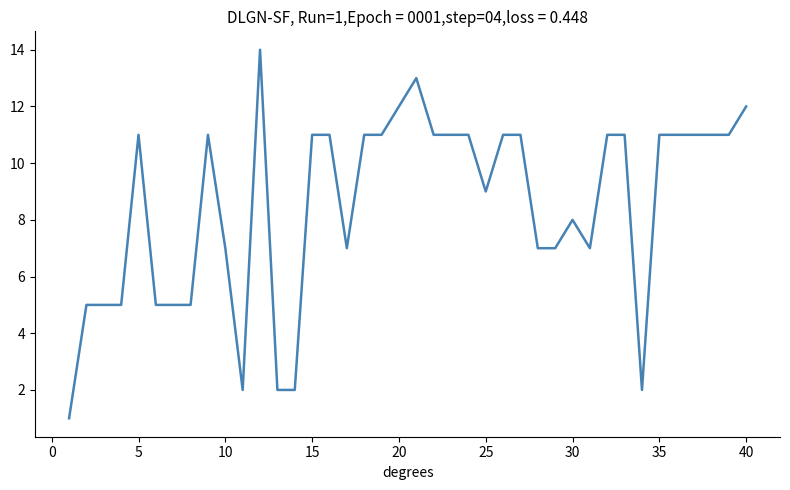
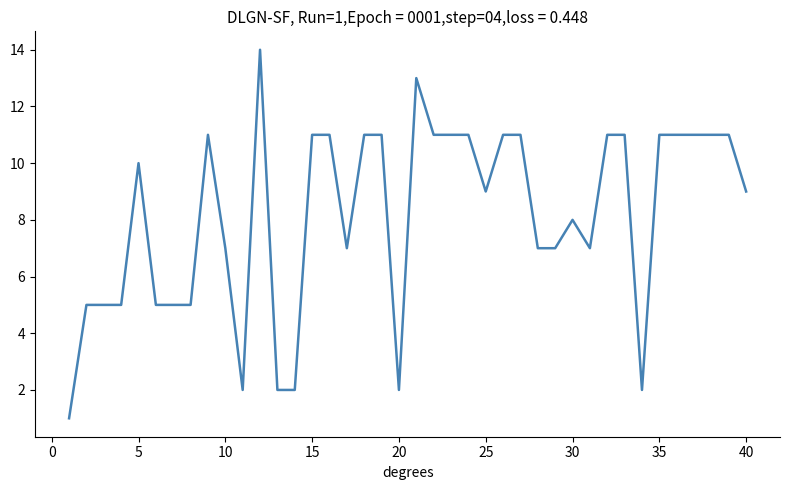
  {
-   "5": 11,
+   "5": 10,
    "10": 7,
    "15": 11,
-   "20": 12,
+   "20": 2,
    "25": 9,
    "30": 8,
    "35": 11,
-   "40": 12
+   "40": 9
  }
